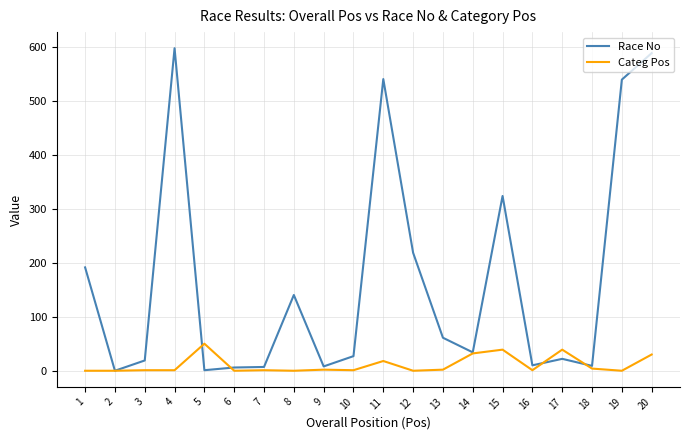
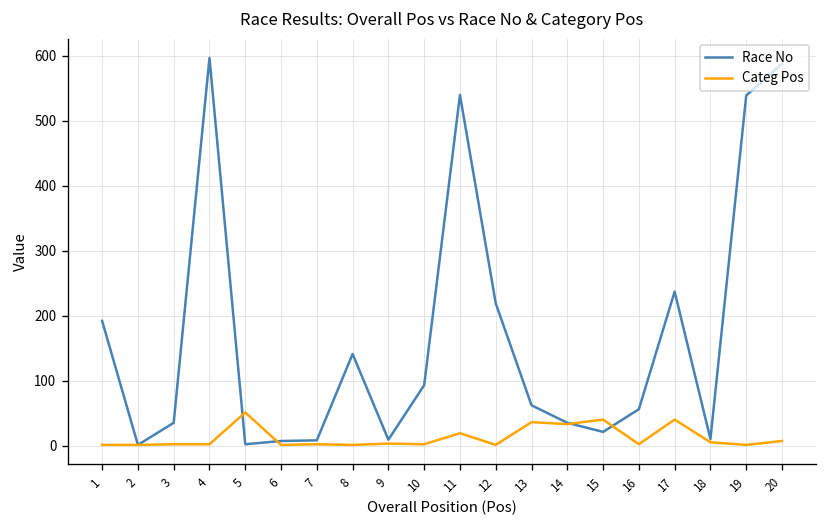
  {
    "Race No": {
      "1": 190,
-     "3": 20,
+     "3": 40,
      "4": 600,
      "5": 0,
      "6": 10,
      "7": 10,
      "8": 140,
      "9": 10,
-     "10": 30,
+     "10": 90,
      "11": 540,
      "12": 220,
      "13": 60,
-     "15": 320,
-     "16": 10,
-     "17": 20,
+     "15": 20,
+     "16": 60,
+     "17": 240,
      "18": 10,
      "19": 540
    },
    "Categ Pos": {
      "1": 0,
      "3": 0,
      "4": 0,
      "5": 50,
      "6": 0,
      "7": 0,
      "8": 0,
      "9": 0,
      "10": 0,
      "11": 20,
      "12": 0,
-     "13": 0,
+     "13": 40,
      "15": 40,
      "16": 0,
      "17": 40,
      "18": 10,
      "19": 0,
-     "20": 30
+     "20": 10
    }
  }
